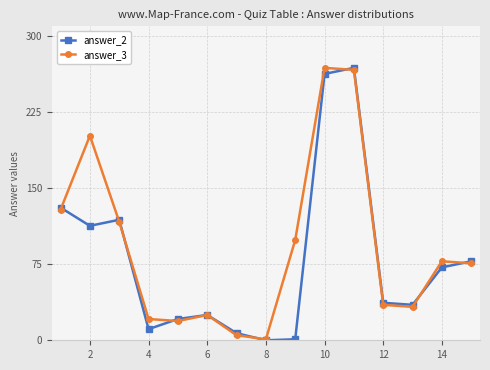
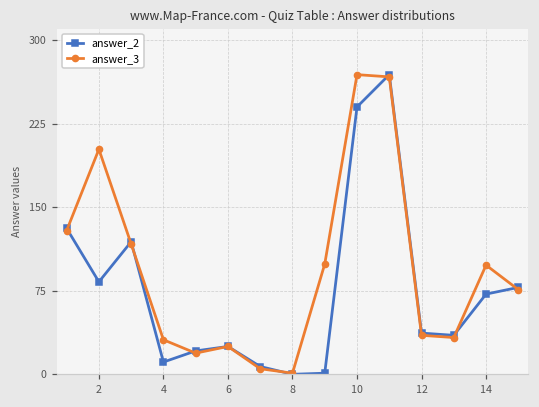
  {
    "answer_2": {
-     "2": 113,
+     "2": 83,
      "4": 11,
-     "10": 263,
+     "10": 240,
      "14": 72
    },
    "answer_3": {
      "2": 202,
-     "4": 21,
+     "4": 31,
      "10": 269,
-     "14": 78
+     "14": 98
    }
  }
